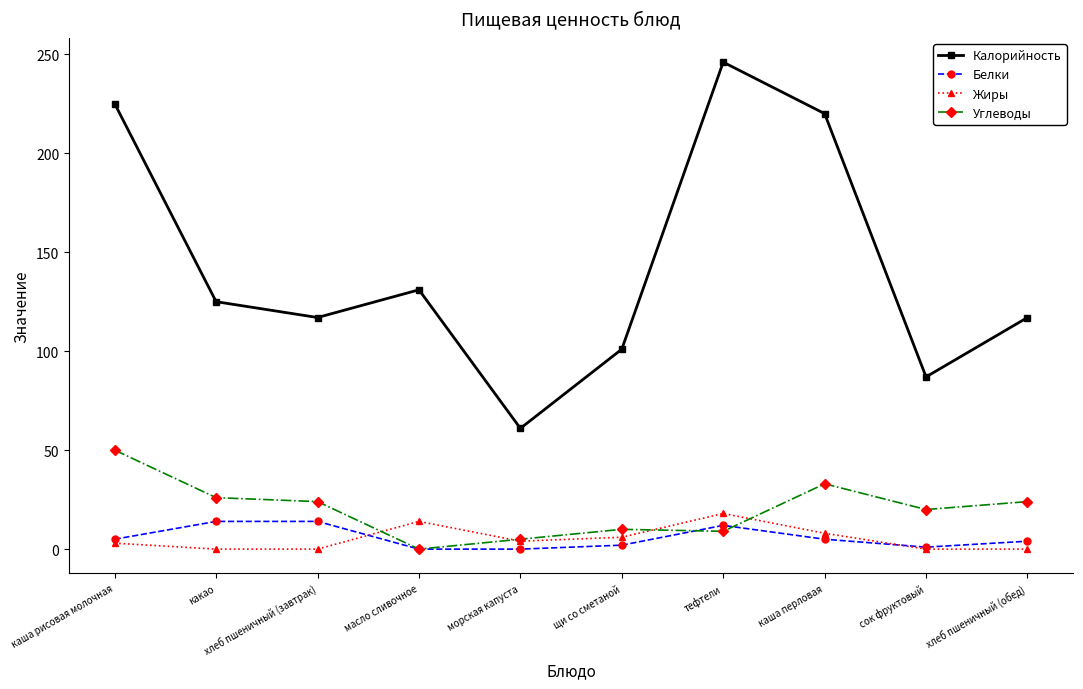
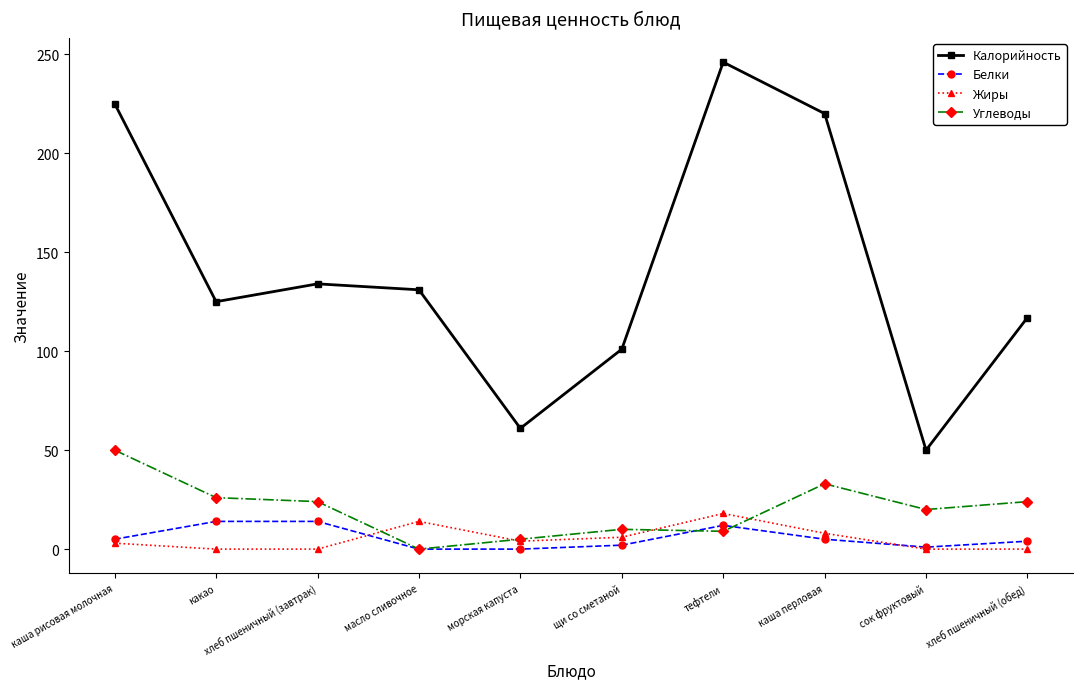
  {
    "Калорийность": {
      "каша рисовая молочная": 225,
      "какао": 125,
-     "хлеб пшеничный (завтрак)": 117,
+     "хлеб пшеничный (завтрак)": 134,
      "масло сливочное": 131,
      "морская капуста": 61,
      "щи со сметаной": 101,
      "тефтели": 246,
      "каша перловая": 220,
-     "сок фруктовый": 87,
+     "сок фруктовый": 50,
      "хлеб пшеничный (обед)": 117
    },
    "Белки": {
      "каша рисовая молочная": 5,
      "какао": 14,
      "хлеб пшеничный (завтрак)": 14,
      "морская капуста": 0,
      "щи со сметаной": 2,
      "тефтели": 12,
      "каша перловая": 5,
      "хлеб пшеничный (обед)": 4
    },
    "Жиры": {
      "каша рисовая молочная": 3,
      "какао": 0,
      "хлеб пшеничный (завтрак)": 0,
      "масло сливочное": 14,
      "щи со сметаной": 6,
      "тефтели": 18,
      "каша перловая": 8,
      "хлеб пшеничный (обед)": 0
    },
    "Углеводы": {
      "каша рисовая молочная": 50,
      "какао": 26,
      "хлеб пшеничный (завтрак)": 24,
      "щи со сметаной": 10,
      "тефтели": 9,
      "каша перловая": 33,
      "сок фруктовый": 20,
      "хлеб пшеничный (обед)": 24
    }
  }
